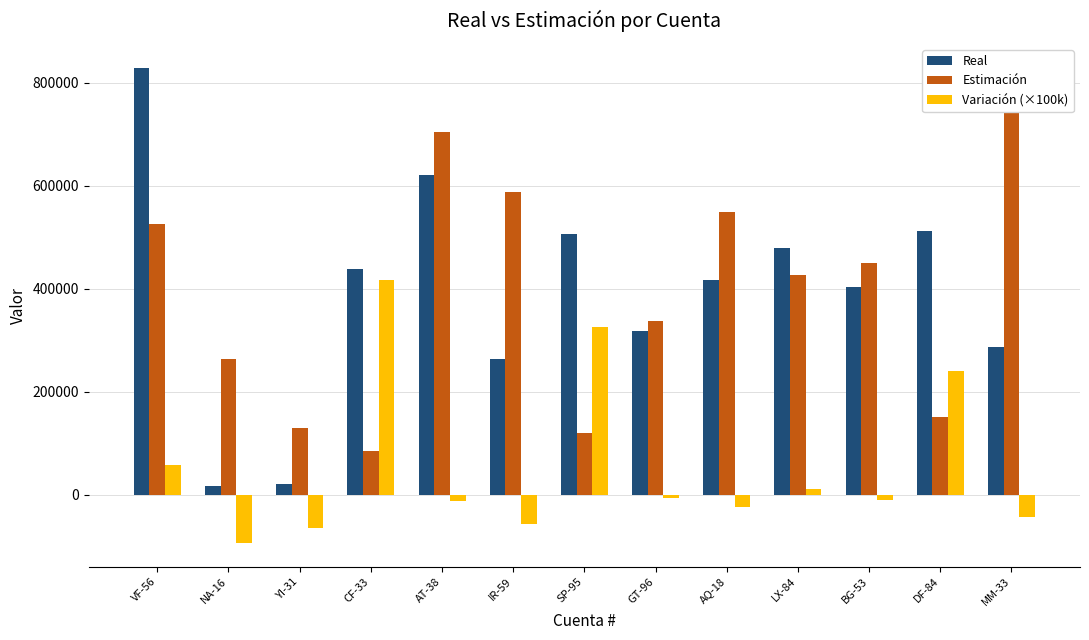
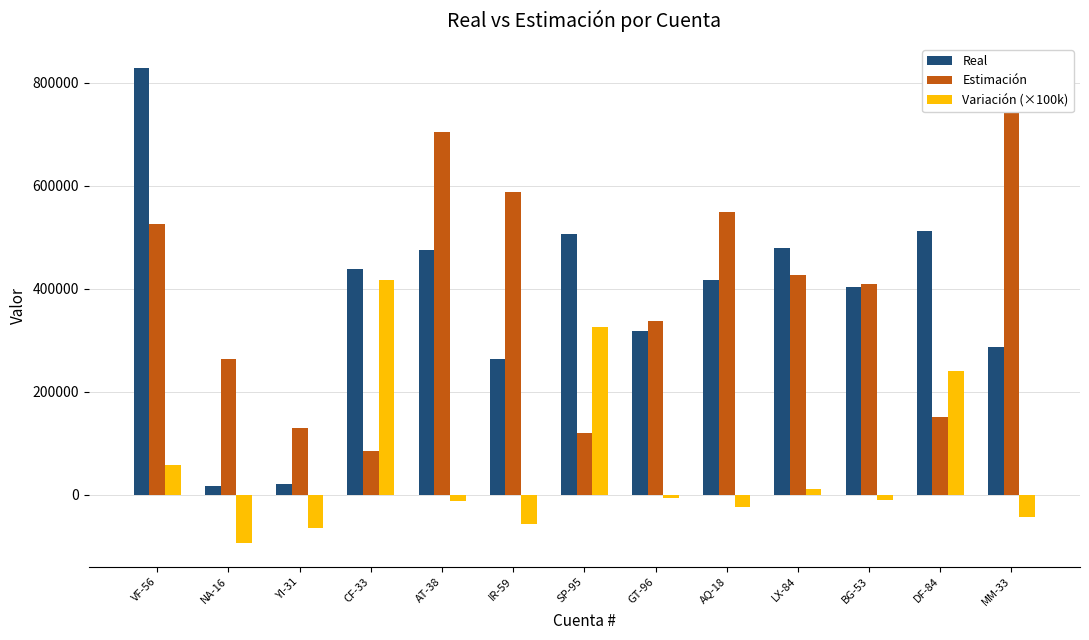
  {
    "Real": {
      "VF-56": 830000,
      "NA-16": 20000,
      "YI-31": 20000,
      "CF-33": 440000,
-     "AT-38": 620000,
+     "AT-38": 470000,
      "IR-59": 260000,
      "SP-95": 510000,
      "GT-96": 320000,
      "AQ-18": 420000,
      "LX-84": 480000,
      "BG-53": 400000,
      "DF-84": 510000,
      "MM-33": 290000
    },
    "Estimación": {
      "VF-56": 530000,
      "NA-16": 260000,
      "YI-31": 130000,
      "CF-33": 80000,
      "AT-38": 700000,
      "IR-59": 590000,
      "SP-95": 120000,
      "GT-96": 340000,
      "AQ-18": 550000,
      "LX-84": 430000,
-     "BG-53": 450000,
+     "BG-53": 410000,
      "DF-84": 150000
    },
    "Variación (×100k)": {
      "VF-56": 60000,
      "NA-16": -90000,
      "YI-31": -70000,
      "CF-33": 420000,
      "AT-38": -10000,
      "IR-59": -60000,
      "SP-95": 330000,
      "GT-96": -10000,
      "AQ-18": -20000,
      "LX-84": 10000,
      "BG-53": -10000,
      "DF-84": 240000,
      "MM-33": -40000
    }
  }
